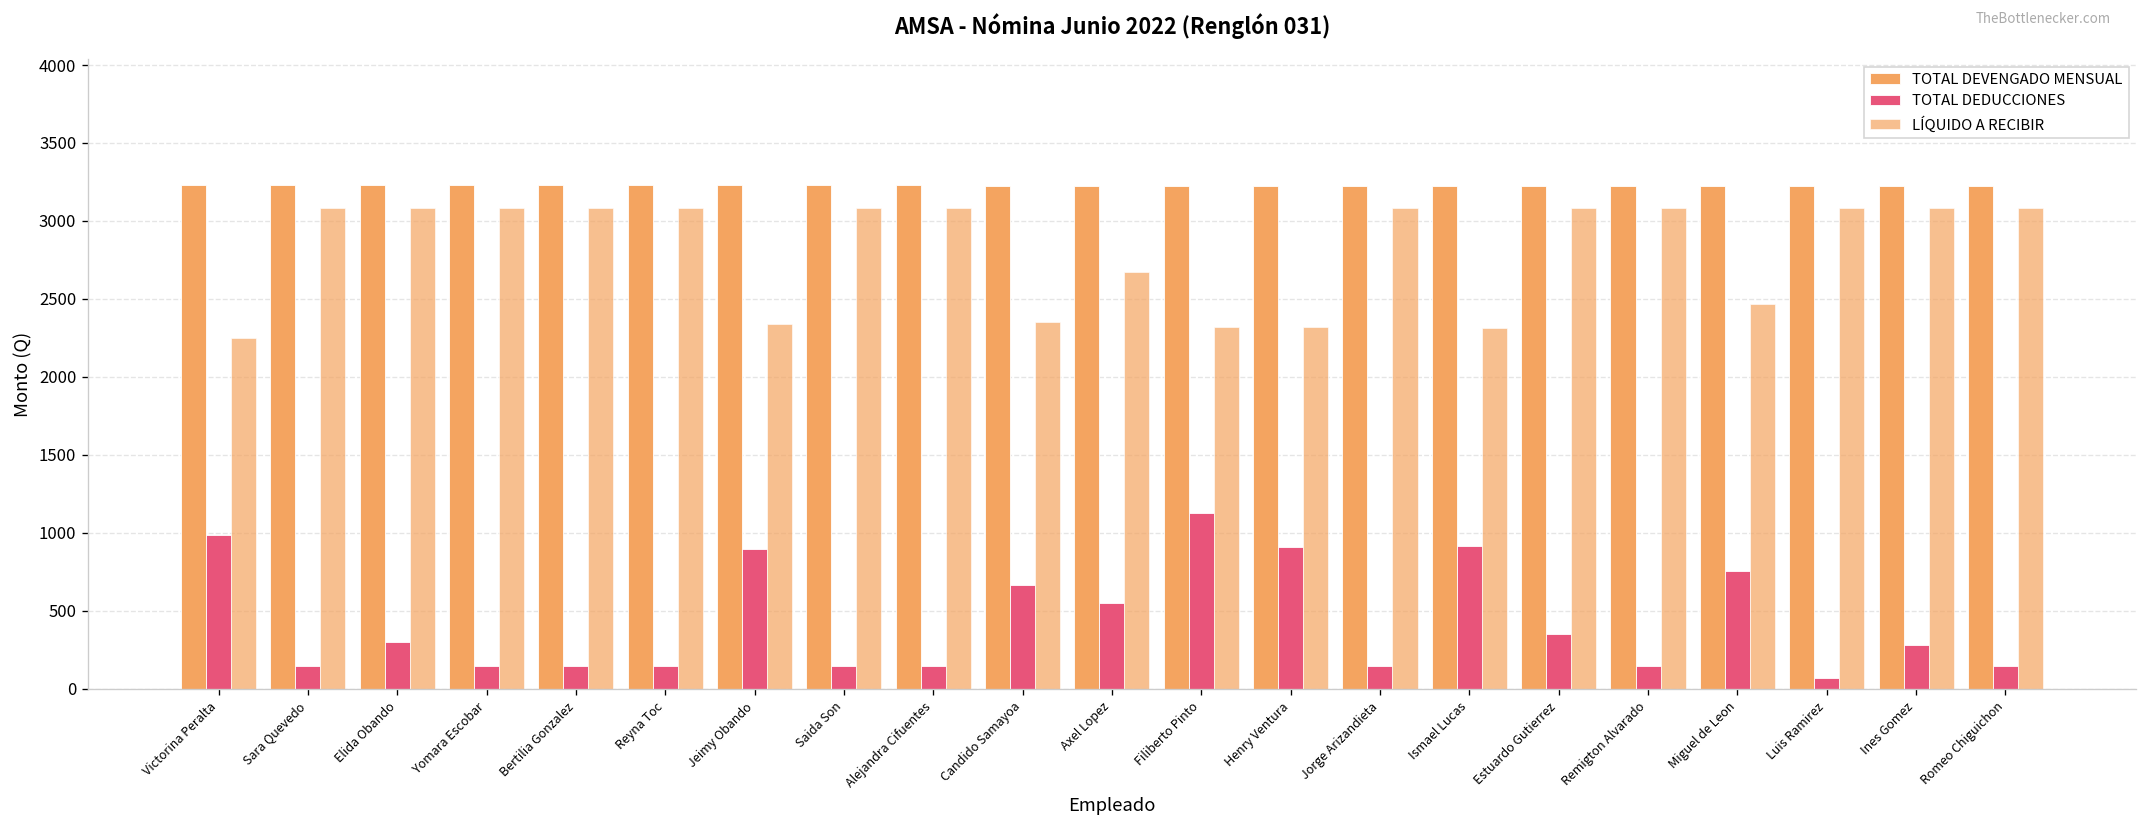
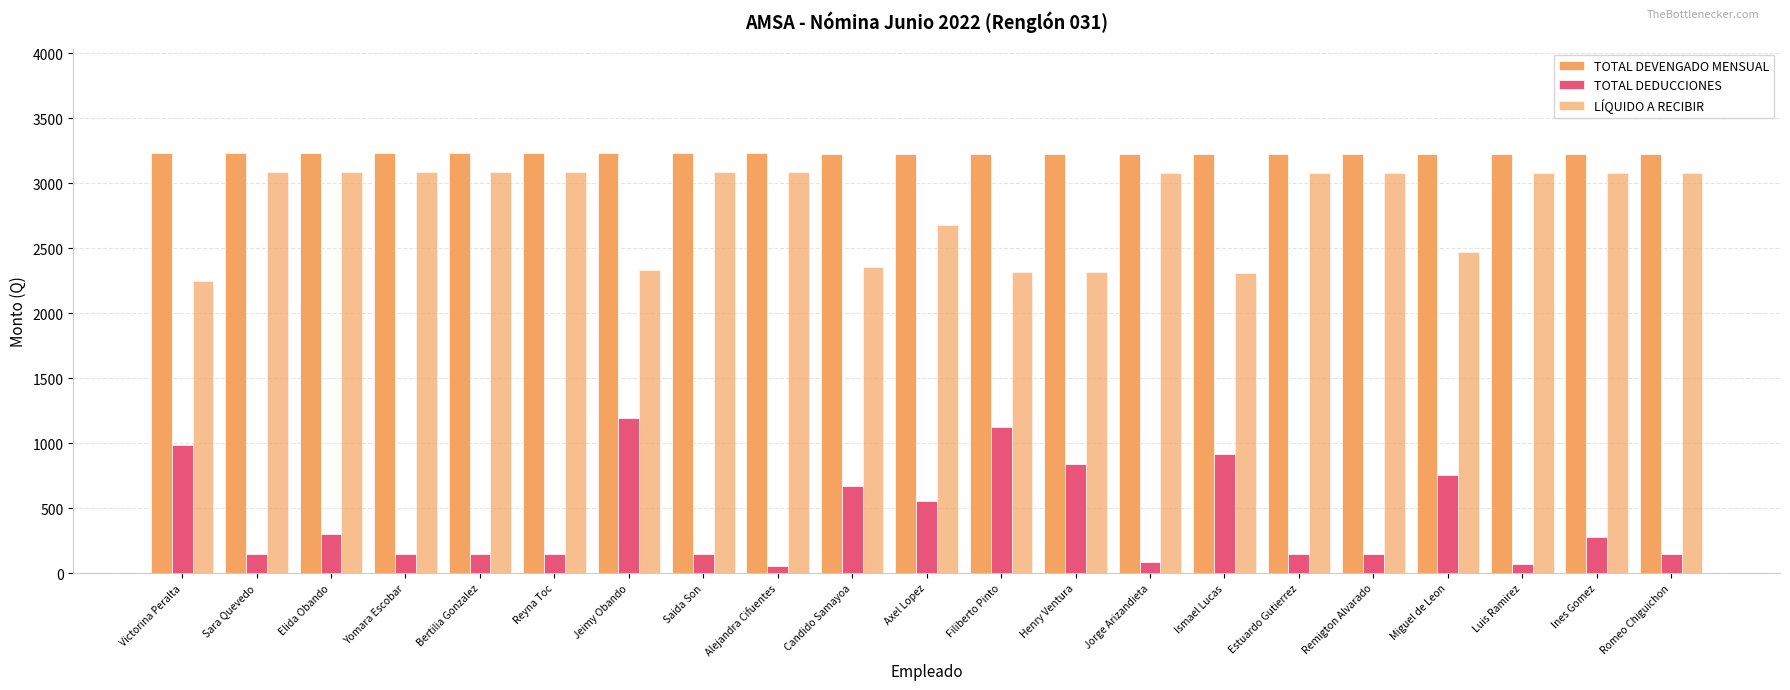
  {
    "TOTAL DEDUCCIONES": {
      "Victorina Peralta": 980,
      "Sara Quevedo": 140,
      "Elida Obando": 300,
      "Yomara Escobar": 140,
      "Bertilia Gonzalez": 140,
      "Reyna Toc": 140,
-     "Jeimy Obando": 890,
+     "Jeimy Obando": 1200,
      "Saida Son": 140,
-     "Alejandra Cifuentes": 140,
+     "Alejandra Cifuentes": 50,
      "Candido Samayoa": 670,
      "Axel Lopez": 550,
      "Filiberto Pinto": 1120,
-     "Henry Ventura": 910,
-     "Jorge Arizandieta": 140,
+     "Henry Ventura": 840,
+     "Jorge Arizandieta": 80,
      "Ismael Lucas": 910,
-     "Estuardo Gutierrez": 350,
+     "Estuardo Gutierrez": 140,
      "Remigton Alvarado": 140,
      "Miguel de Leon": 760,
      "Luis Ramirez": 70,
      "Ines Gomez": 280,
      "Romeo Chiguichon": 140
    }
  }
